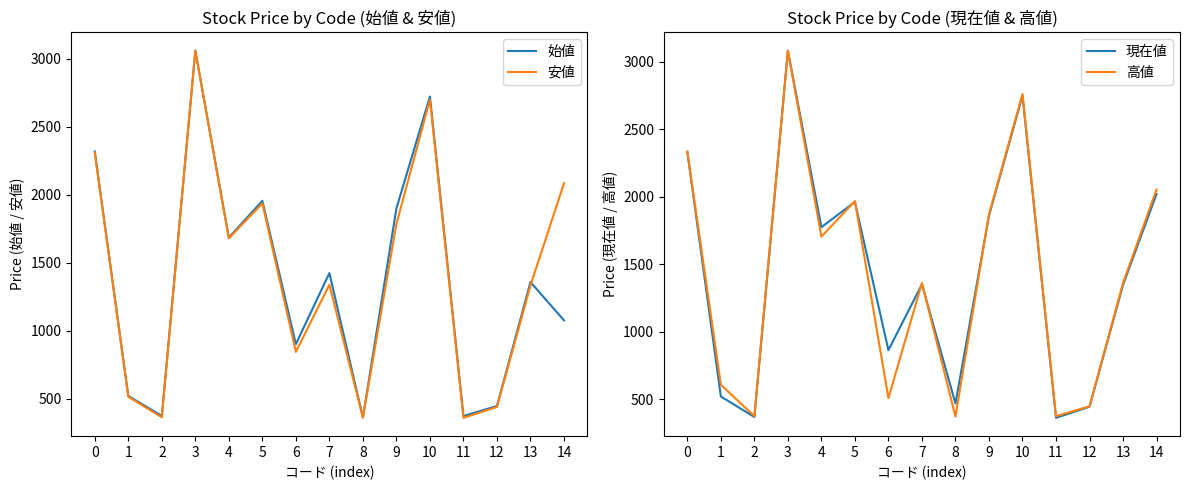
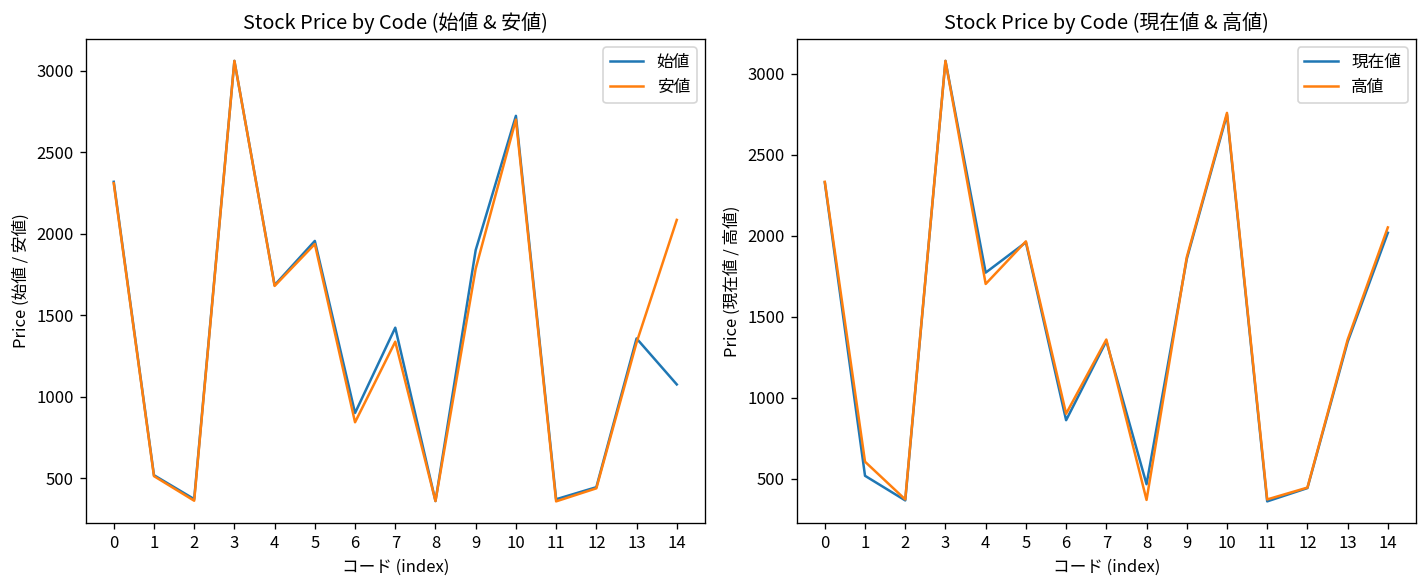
  {
    "Stock Price by Code (始値 & 安値)": {
      "始値": {
        "5": 1960,
        "6": 900,
        "7": 1420,
        "9": 1900,
        "10": 2720,
        "13": 1360,
        "14": 1080
      },
      "安値": {
        "5": 1940,
        "6": 840,
        "7": 1340,
        "9": 1790,
        "10": 2700,
        "13": 1330,
        "14": 2090
      }
    },
    "Stock Price by Code (現在値 & 高値)": {
      "現在値": {
        "1": 520,
        "4": 1770,
        "6": 860,
        "8": 470,
        "14": 2020
      },
      "高値": {
        "1": 610,
        "4": 1700,
-       "6": 510,
+       "6": 900,
        "8": 370,
        "14": 2050
      }
    }
  }
